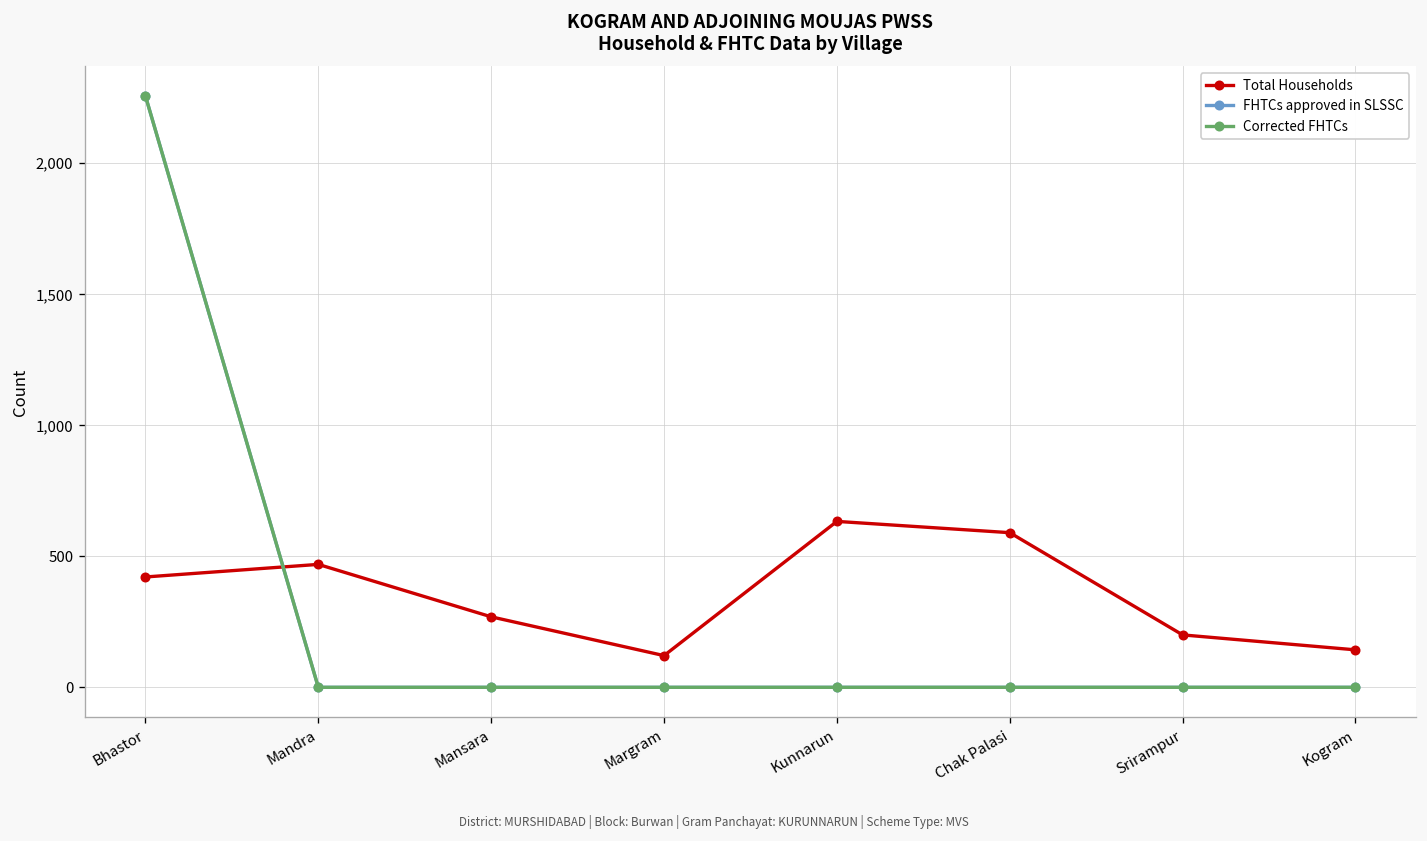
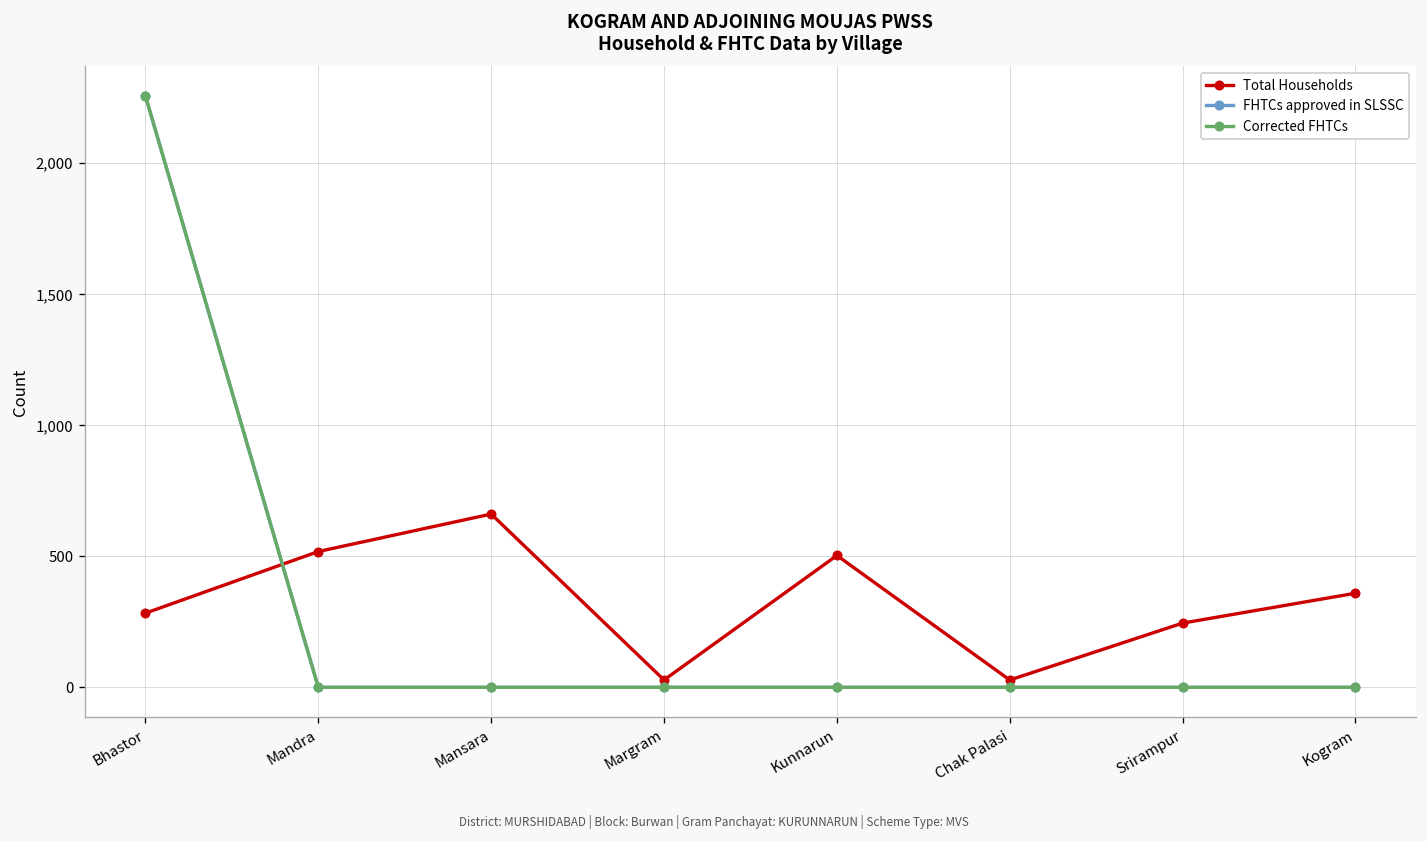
  {
    "Total Households": {
-     "Bhastor": "420",
-     "Mandra": "470",
-     "Mansara": "270",
-     "Margram": "120",
-     "Kunnarun": "630",
-     "Chak Palasi": "590",
-     "Srirampur": "200",
-     "Kogram": "140"
+     "Bhastor": "280",
+     "Mandra": "520",
+     "Mansara": "660",
+     "Margram": "30",
+     "Kunnarun": "500",
+     "Chak Palasi": "30",
+     "Srirampur": "250",
+     "Kogram": "360"
    },
    "Corrected FHTCs": {
      "Bhastor": "2,260",
      "Mandra": "0",
      "Mansara": "0",
      "Margram": "0",
      "Kunnarun": "0",
      "Chak Palasi": "0",
      "Srirampur": "0",
      "Kogram": "0"
    }
  }
